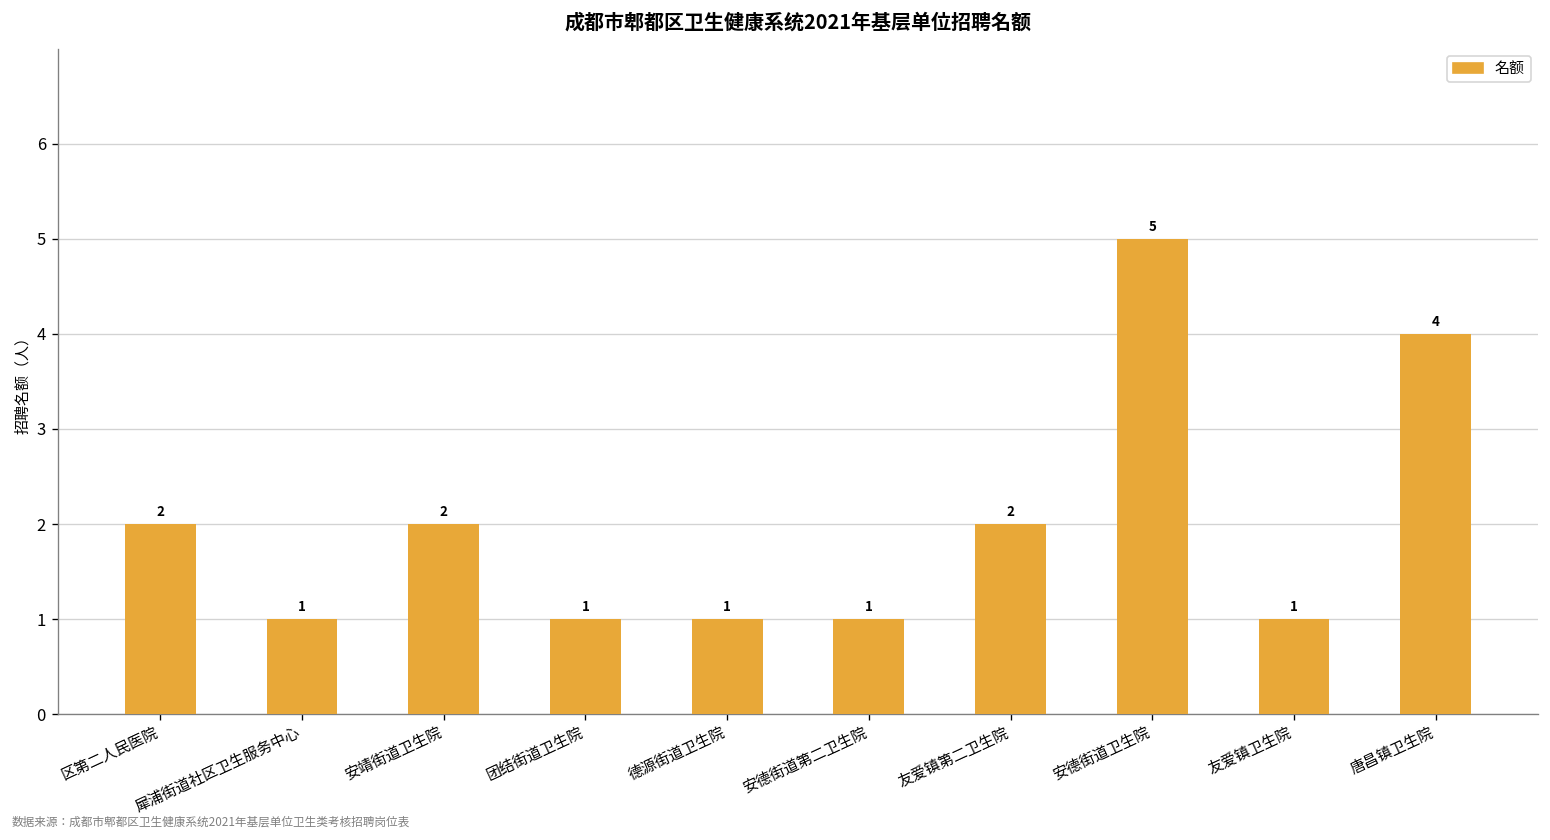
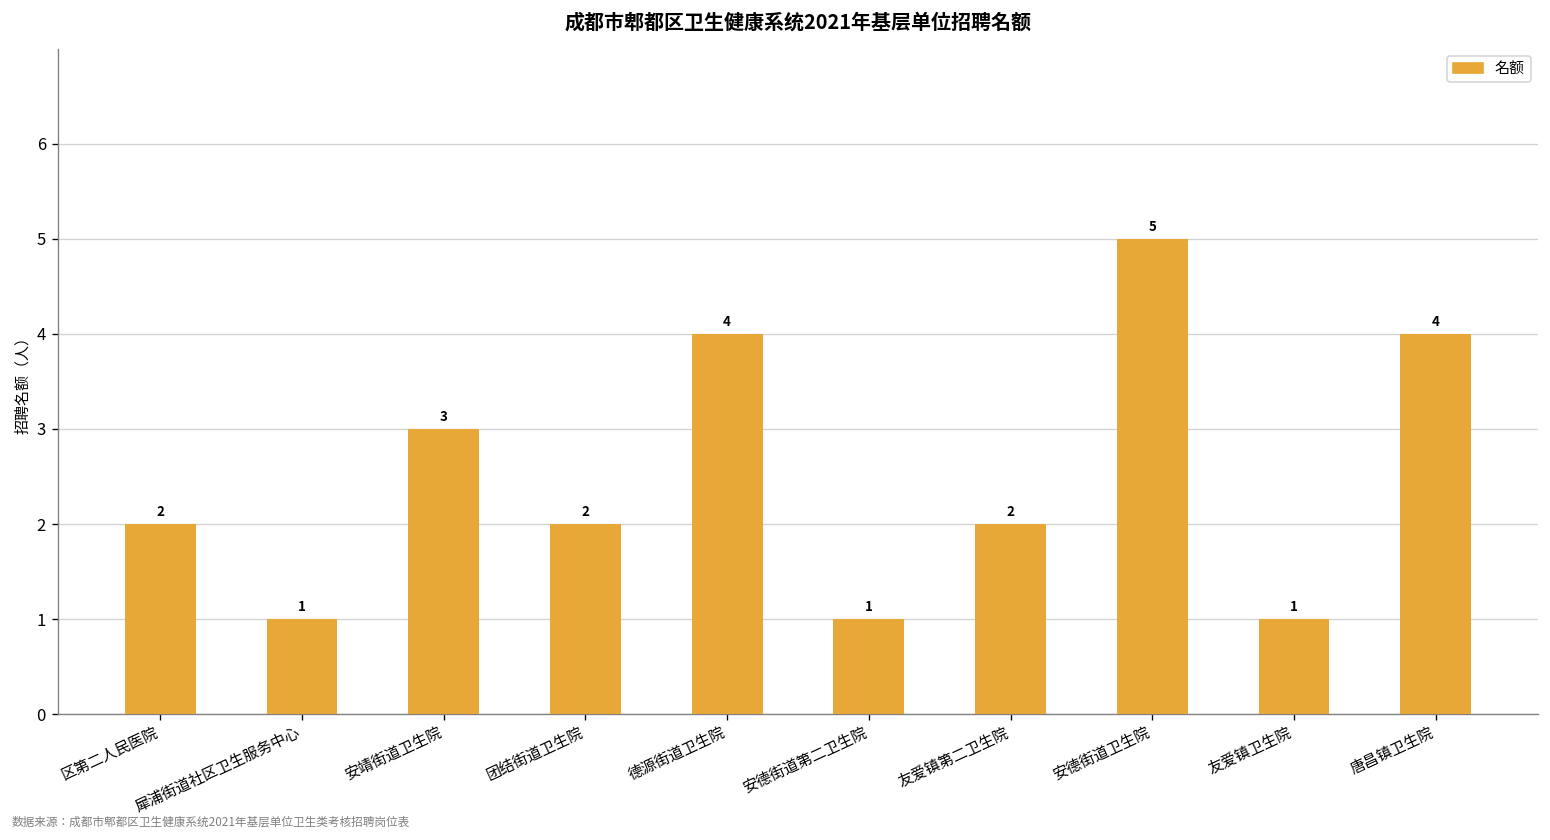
  {
    "区第二人民医院": 2,
    "犀浦街道社区卫生服务中心": 1,
-   "安靖街道卫生院": 2,
-   "团结街道卫生院": 1,
-   "德源街道卫生院": 1,
+   "安靖街道卫生院": 3,
+   "团结街道卫生院": 2,
+   "德源街道卫生院": 4,
    "安德街道第二卫生院": 1,
    "友爱镇第二卫生院": 2,
    "安德街道卫生院": 5,
    "友爱镇卫生院": 1,
    "唐昌镇卫生院": 4
  }
